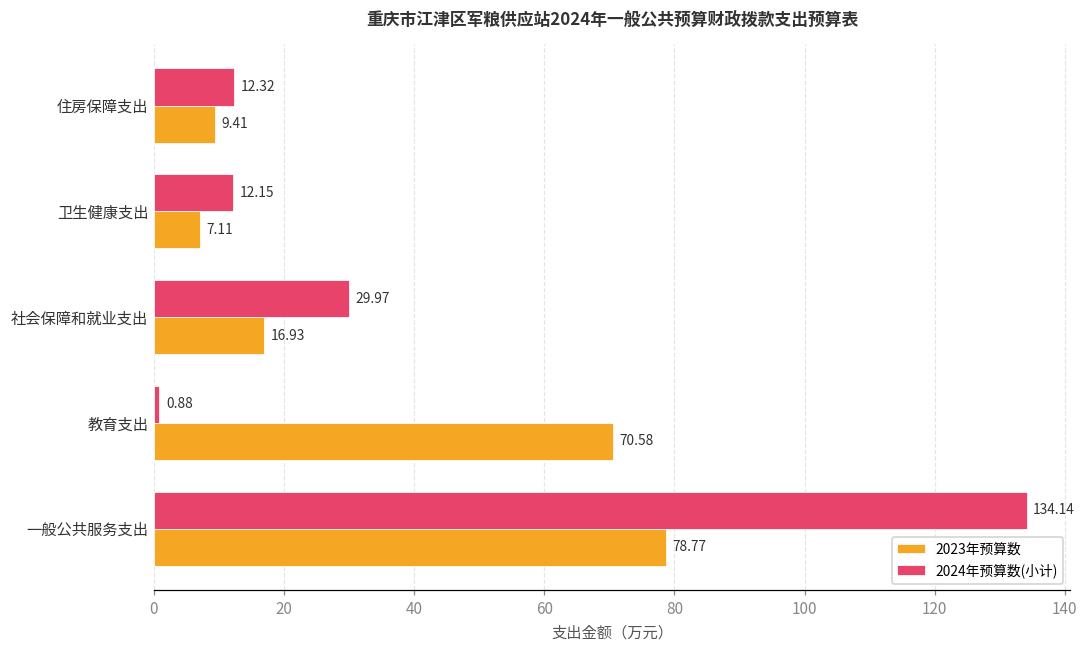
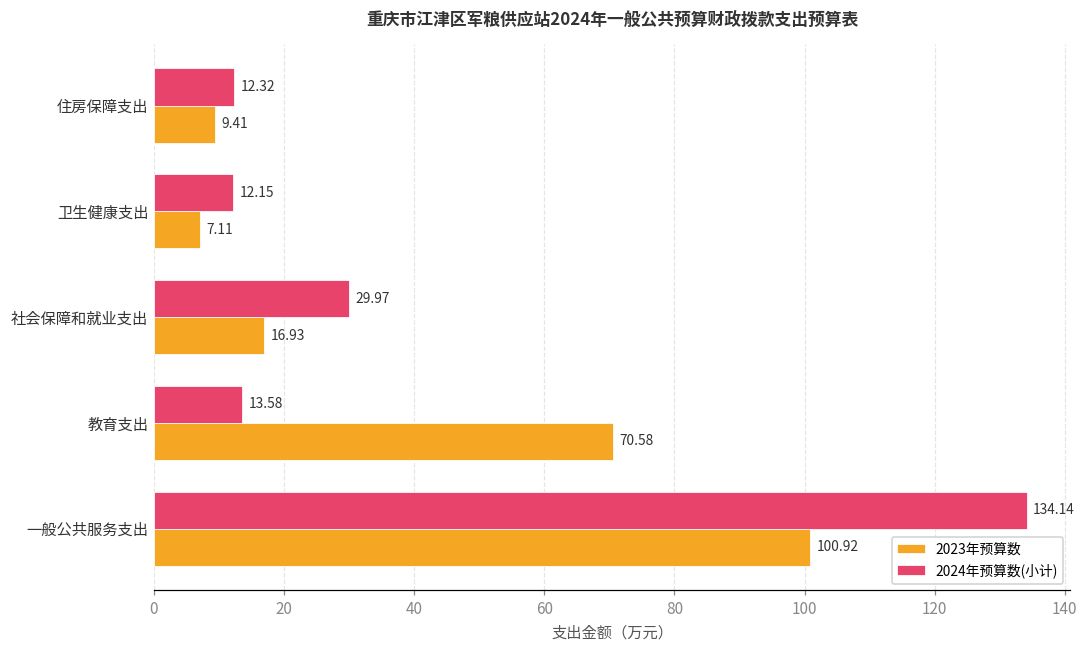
  {
    "2023年预算数": {
      "住房保障支出": 9.41,
      "卫生健康支出": 7.11,
      "社会保障和就业支出": 16.93,
      "教育支出": 70.58,
-     "一般公共服务支出": 78.77
+     "一般公共服务支出": 100.92
    },
    "2024年预算数(小计)": {
      "住房保障支出": 12.32,
      "卫生健康支出": 12.15,
      "社会保障和就业支出": 29.97,
-     "教育支出": 0.88,
+     "教育支出": 13.58,
      "一般公共服务支出": 134.14
    }
  }
